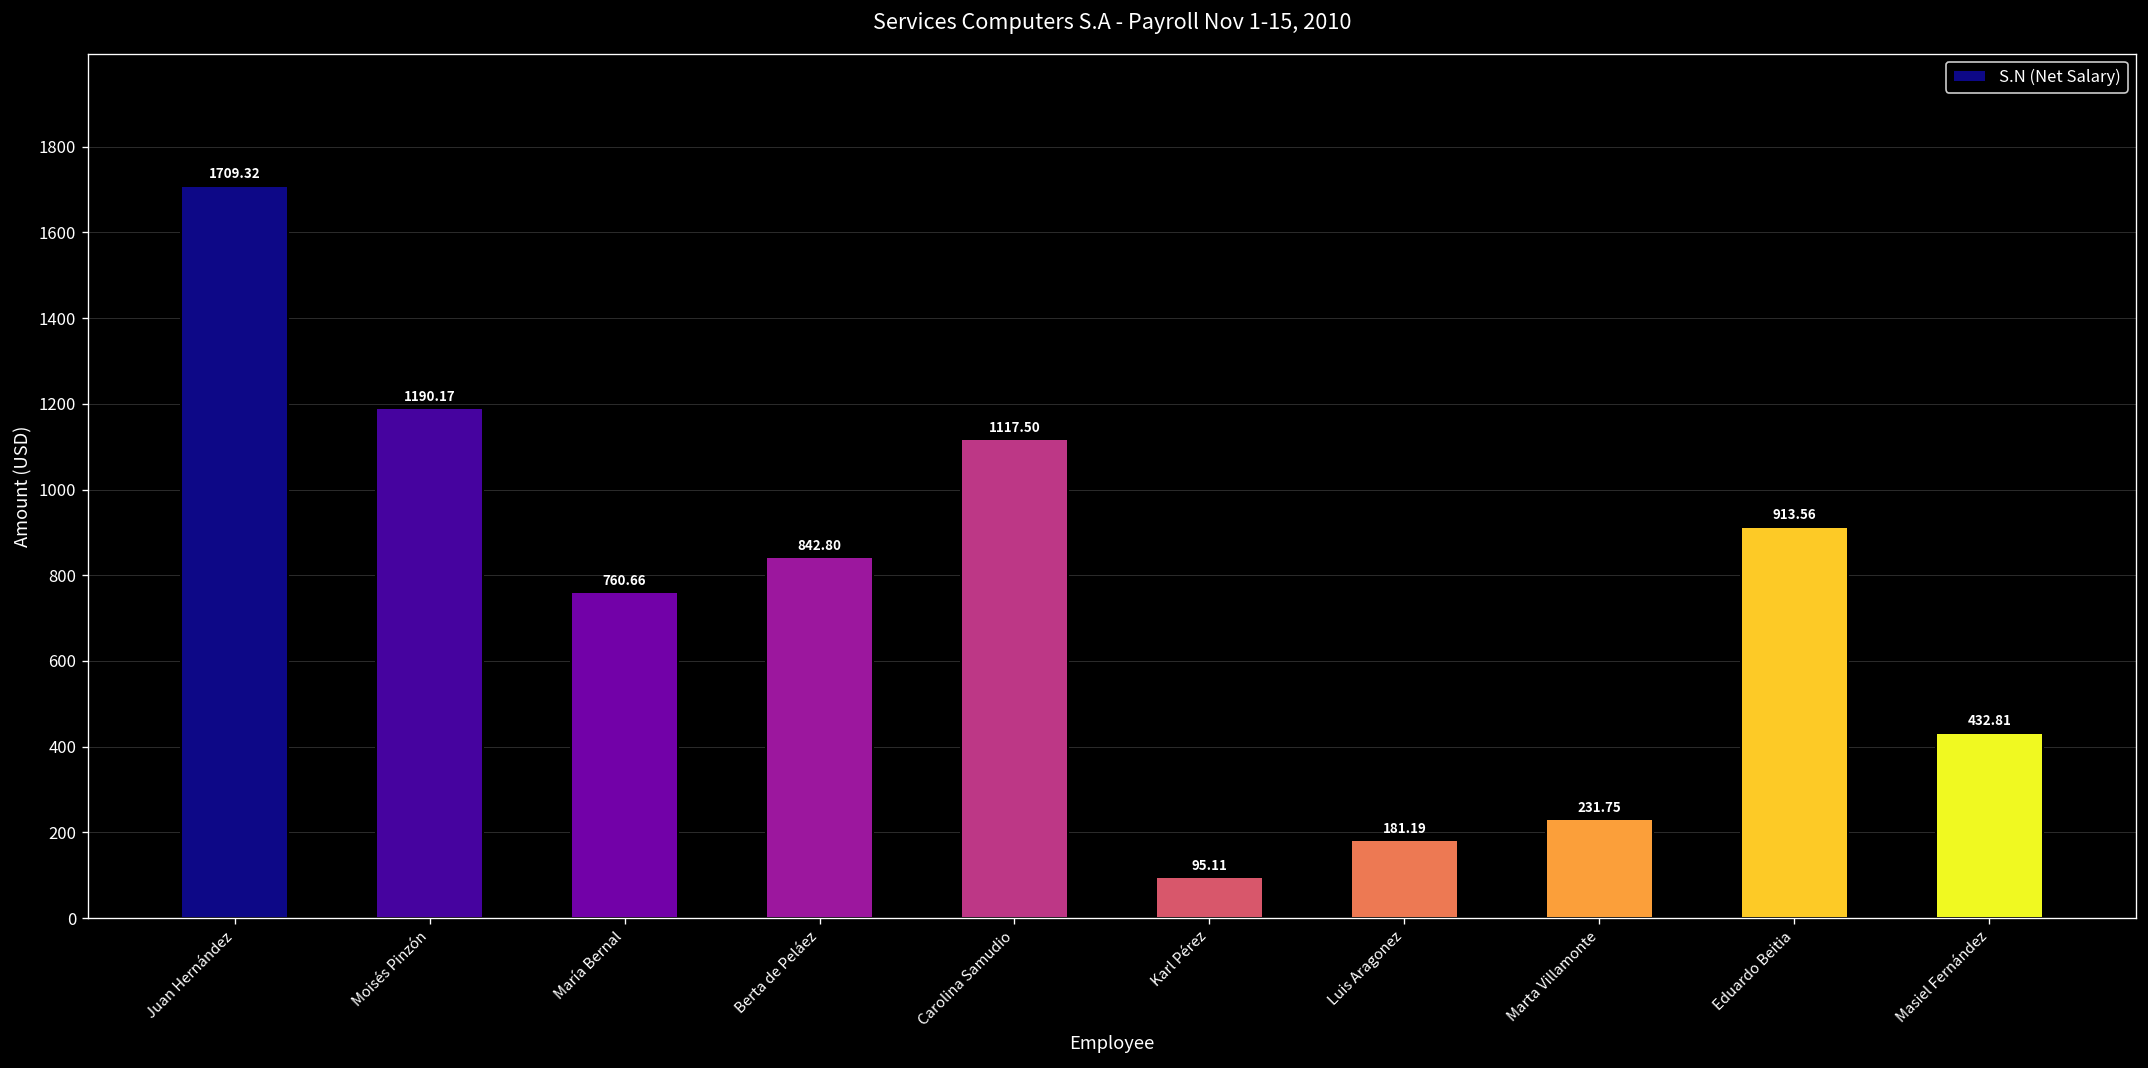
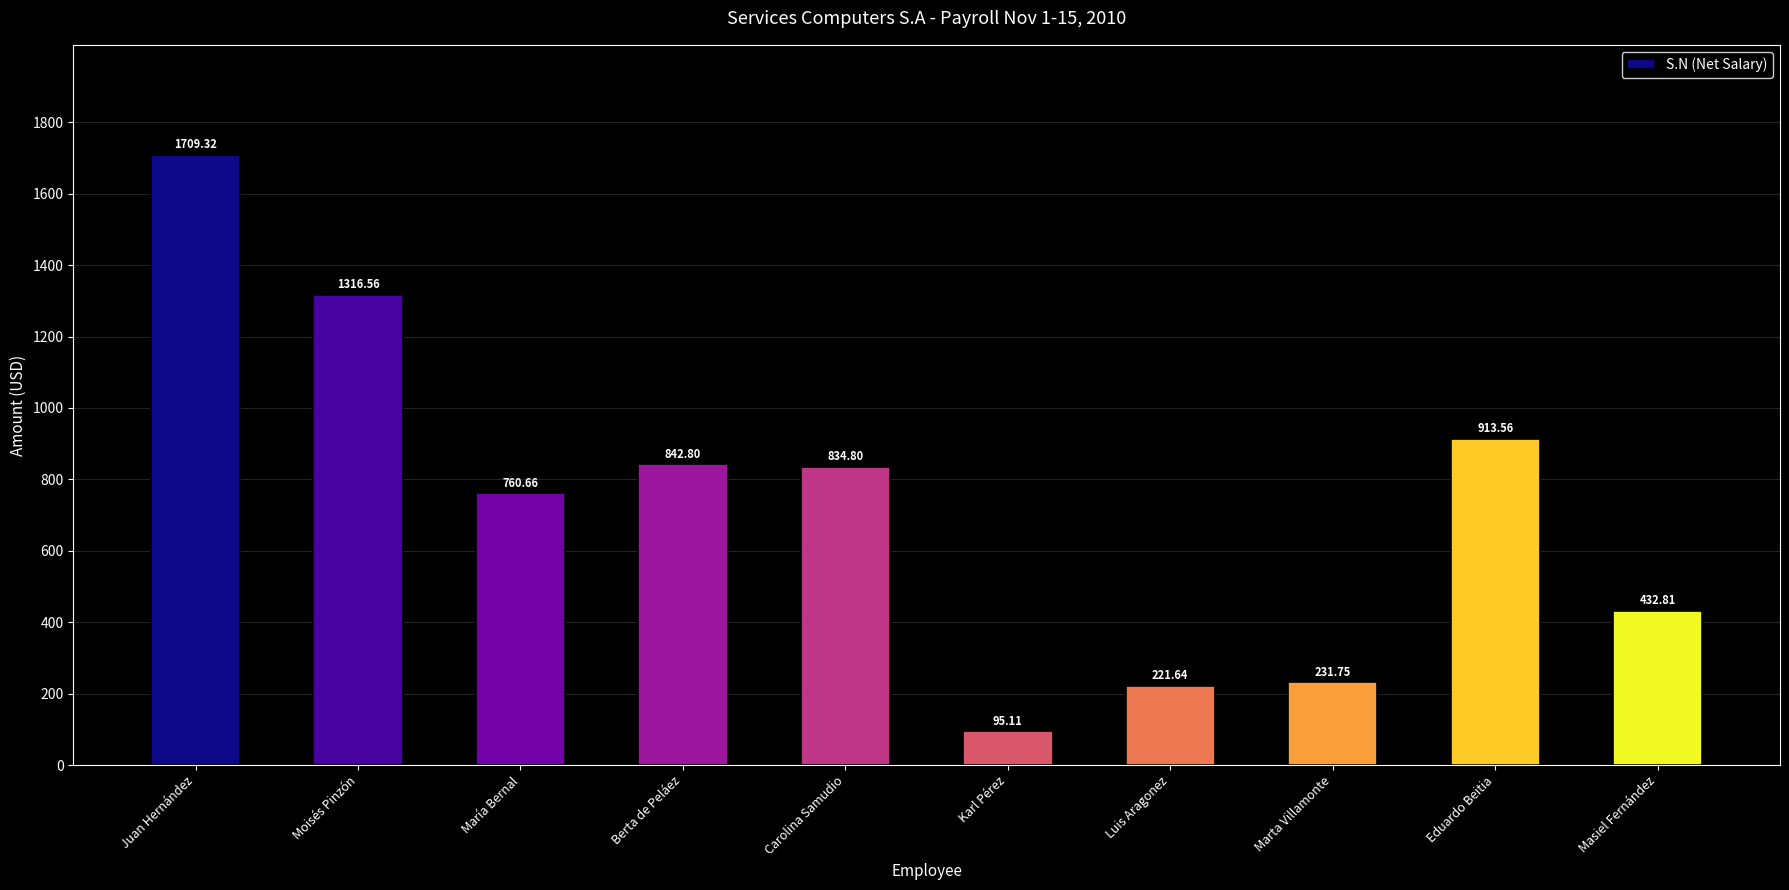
  {
    "Juan Hernández": 1709.32,
-   "Moisés Pinzón": 1190.17,
+   "Moisés Pinzón": 1316.56,
    "María Bernal": 760.66,
    "Berta de Peláez": 842.80,
-   "Carolina Samudio": 1117.50,
+   "Carolina Samudio": 834.80,
    "Karl Pérez": 95.11,
-   "Luis Aragonez": 181.19,
+   "Luis Aragonez": 221.64,
    "Marta Villamonte": 231.75,
    "Eduardo Beitia": 913.56,
    "Masiel Fernández": 432.81
  }
